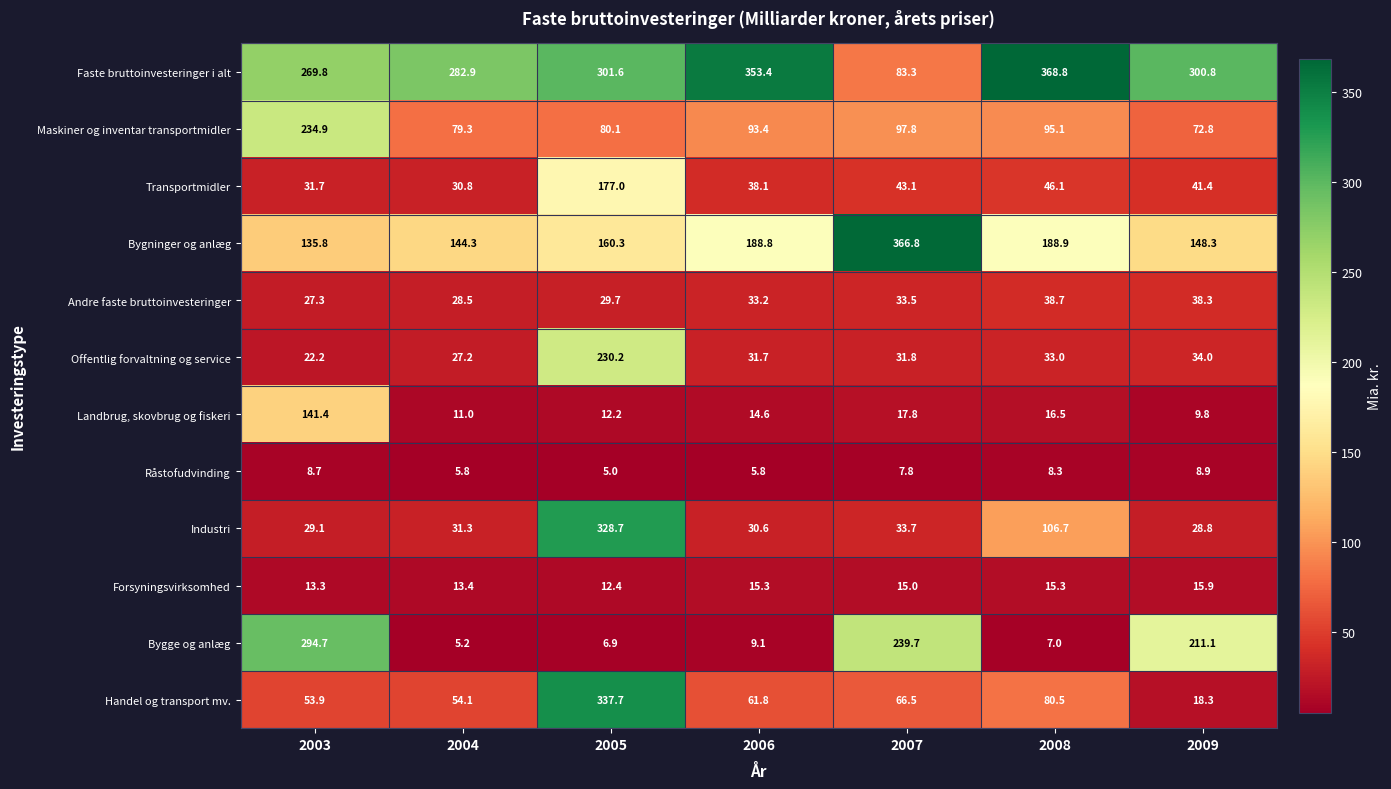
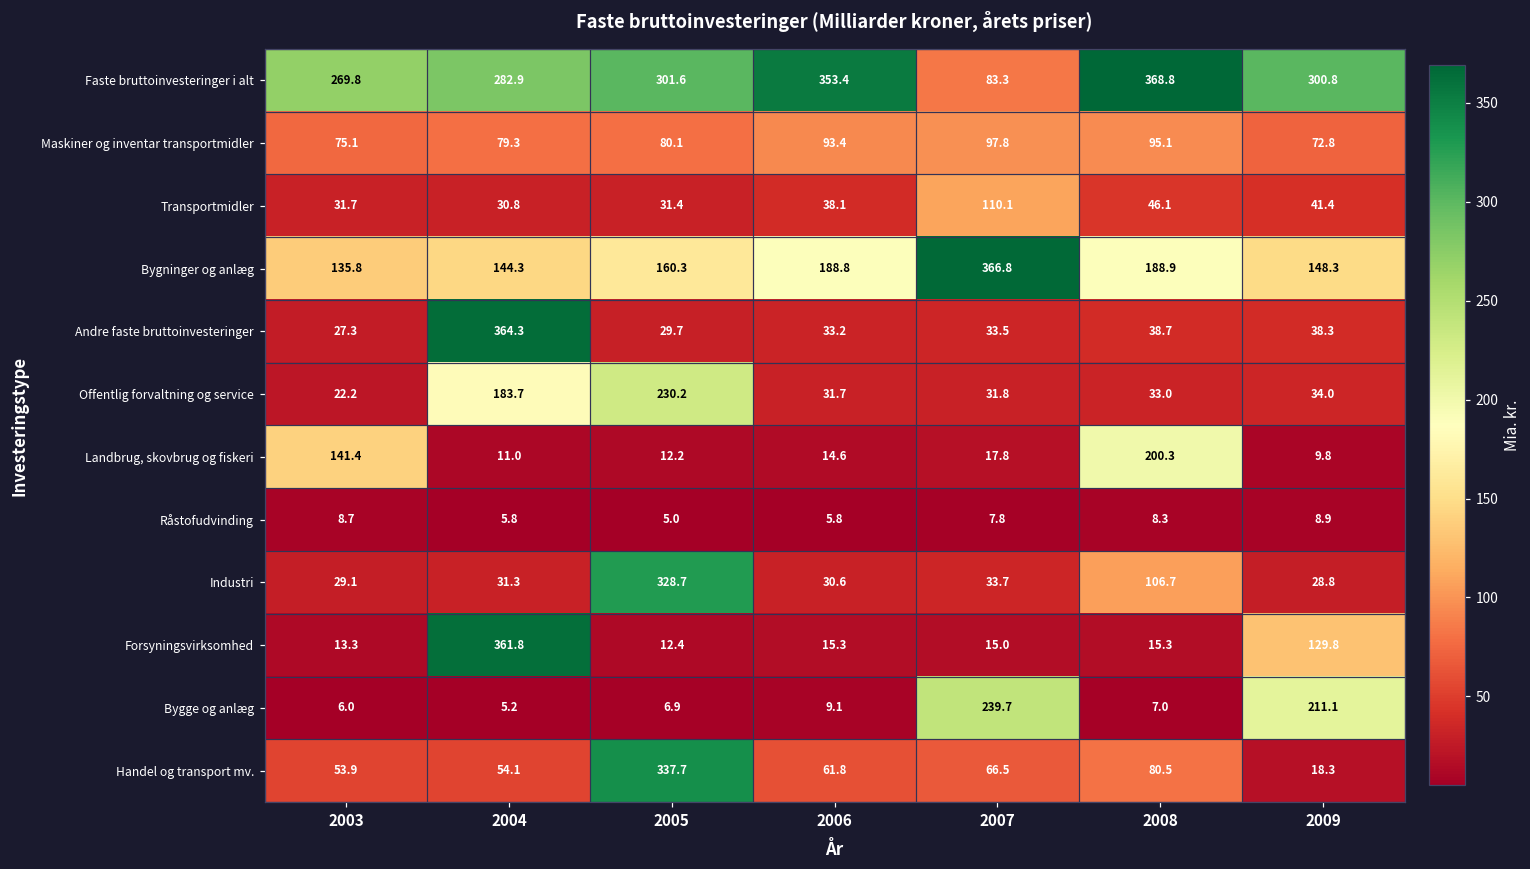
  {
    "Faste bruttoinvesteringer i alt": {
      "2003": 269.8,
      "2004": 282.9,
      "2005": 301.6,
      "2006": 353.4,
      "2007": 83.3,
      "2008": 368.8,
      "2009": 300.8
    },
    "Maskiner og inventar transportmidler": {
-     "2003": 234.9,
+     "2003": 75.1,
      "2004": 79.3,
      "2005": 80.1,
      "2006": 93.4,
      "2007": 97.8,
      "2008": 95.1,
      "2009": 72.8
    },
    "Transportmidler": {
      "2003": 31.7,
      "2004": 30.8,
-     "2005": 177.0,
+     "2005": 31.4,
      "2006": 38.1,
-     "2007": 43.1,
+     "2007": 110.1,
      "2008": 46.1,
      "2009": 41.4
    },
    "Bygninger og anlæg": {
      "2003": 135.8,
      "2004": 144.3,
      "2005": 160.3,
      "2006": 188.8,
      "2007": 366.8,
      "2008": 188.9,
      "2009": 148.3
    },
    "Andre faste bruttoinvesteringer": {
      "2003": 27.3,
-     "2004": 28.5,
+     "2004": 364.3,
      "2005": 29.7,
      "2006": 33.2,
      "2007": 33.5,
      "2008": 38.7,
      "2009": 38.3
    },
    "Offentlig forvaltning og service": {
      "2003": 22.2,
-     "2004": 27.2,
+     "2004": 183.7,
      "2005": 230.2,
      "2006": 31.7,
      "2007": 31.8,
      "2008": 33.0,
      "2009": 34.0
    },
    "Landbrug, skovbrug og fiskeri": {
      "2003": 141.4,
      "2004": 11.0,
      "2005": 12.2,
      "2006": 14.6,
      "2007": 17.8,
-     "2008": 16.5,
+     "2008": 200.3,
      "2009": 9.8
    },
    "Råstofudvinding": {
      "2003": 8.7,
      "2004": 5.8,
      "2005": 5.0,
      "2006": 5.8,
      "2007": 7.8,
      "2008": 8.3,
      "2009": 8.9
    },
    "Industri": {
      "2003": 29.1,
      "2004": 31.3,
      "2005": 328.7,
      "2006": 30.6,
      "2007": 33.7,
      "2008": 106.7,
      "2009": 28.8
    },
    "Forsyningsvirksomhed": {
      "2003": 13.3,
-     "2004": 13.4,
+     "2004": 361.8,
      "2005": 12.4,
      "2006": 15.3,
      "2007": 15.0,
      "2008": 15.3,
-     "2009": 15.9
+     "2009": 129.8
    },
    "Bygge og anlæg": {
-     "2003": 294.7,
+     "2003": 6.0,
      "2004": 5.2,
      "2005": 6.9,
      "2006": 9.1,
      "2007": 239.7,
      "2008": 7.0,
      "2009": 211.1
    },
    "Handel og transport mv.": {
      "2003": 53.9,
      "2004": 54.1,
      "2005": 337.7,
      "2006": 61.8,
      "2007": 66.5,
      "2008": 80.5,
      "2009": 18.3
    }
  }
